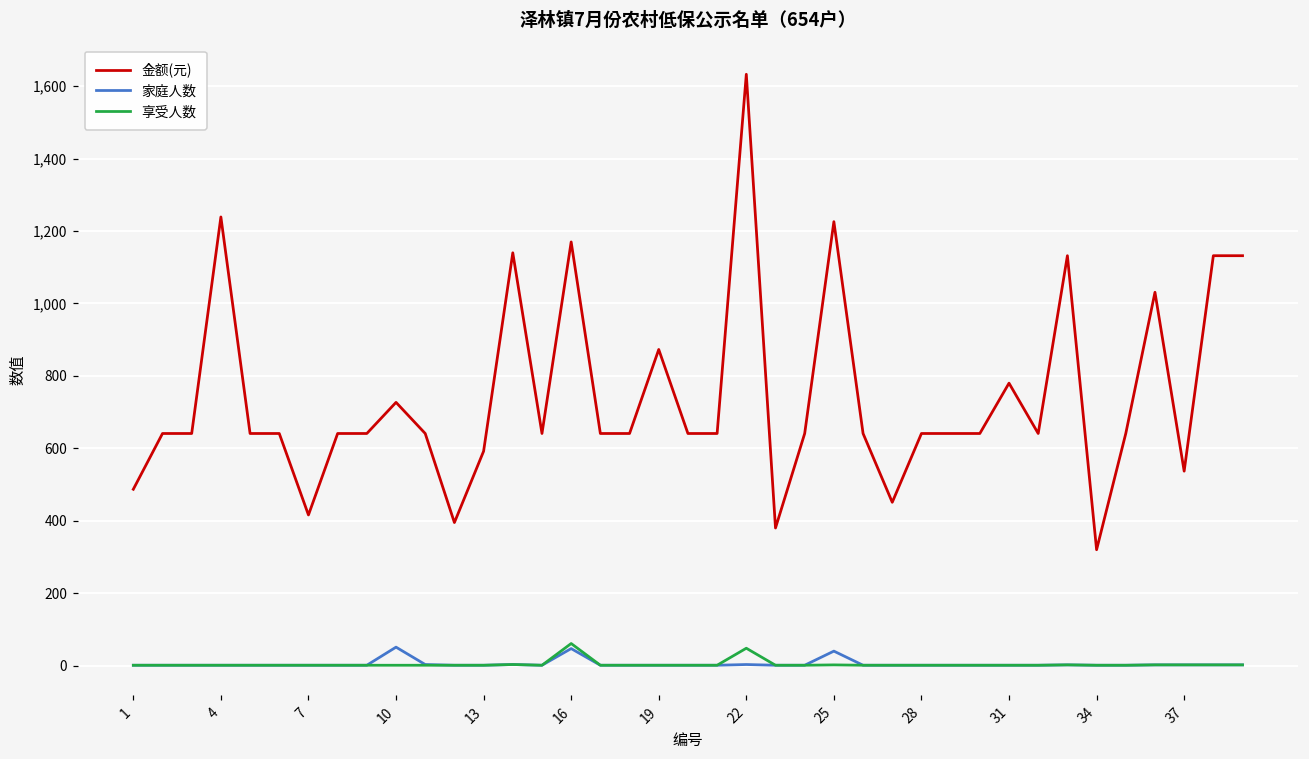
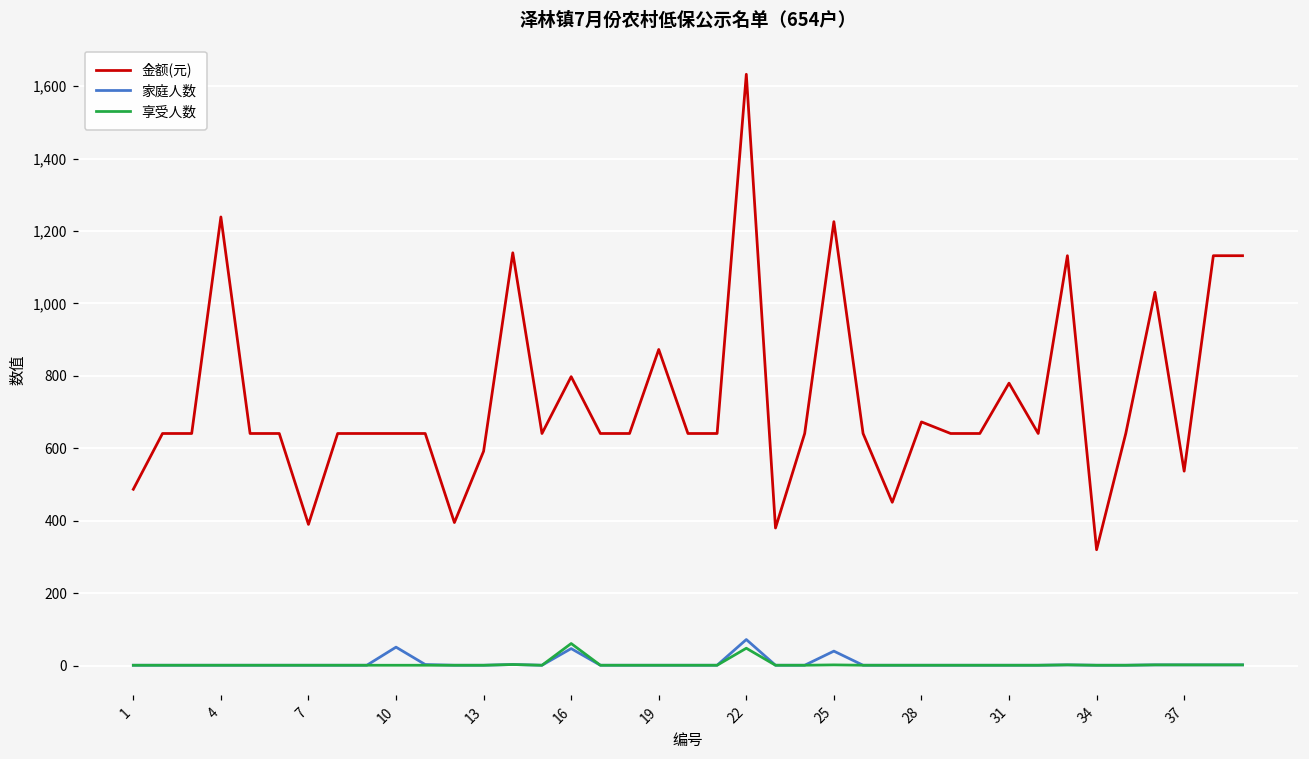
  {
    "金额(元)": {
      "1": "490",
      "4": "1,240",
-     "7": "420",
-     "10": "730",
+     "7": "390",
+     "10": "640",
      "13": "590",
-     "16": "1,170",
+     "16": "800",
      "19": "870",
      "22": "1,630",
      "25": "1,230",
-     "28": "640",
+     "28": "670",
      "31": "780",
      "34": "320",
      "37": "540"
    },
    "家庭人数": {
      "10": "50",
      "16": "50",
-     "22": "0",
+     "22": "70",
      "25": "40"
    },
    "享受人数": {
      "10": "0",
      "16": "60",
      "22": "50",
      "25": "0"
    }
  }
